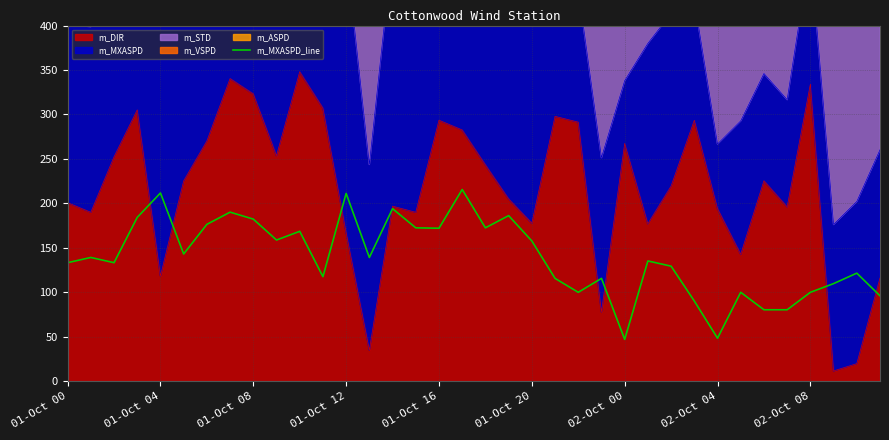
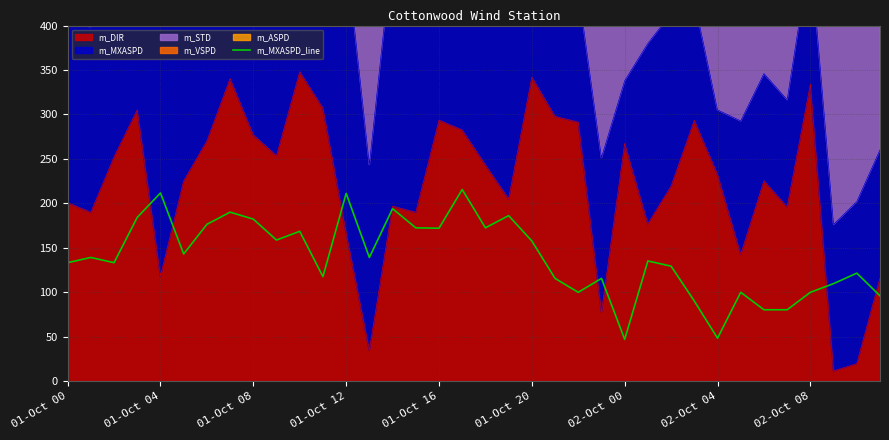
  {
    "m_DIR": {
      "01-Oct 00": 200,
      "01-Oct 04": 120,
-     "01-Oct 08": 320,
+     "01-Oct 08": 280,
      "01-Oct 12": 170,
      "01-Oct 16": 290,
-     "01-Oct 20": 180,
+     "01-Oct 20": 340,
      "02-Oct 00": 270,
-     "02-Oct 04": 190,
+     "02-Oct 04": 230,
      "02-Oct 08": 330
    },
    "m_MXASPD": {
      "01-Oct 00": 200,
      "02-Oct 00": 70,
      "02-Oct 04": 70
    },
    "m_MXASPD_line": {
      "01-Oct 00": 130,
      "01-Oct 04": 210,
      "01-Oct 08": 180,
      "01-Oct 12": 210,
      "01-Oct 16": 170,
      "01-Oct 20": 160,
      "02-Oct 00": 50,
      "02-Oct 04": 50,
      "02-Oct 08": 100
    }
  }
